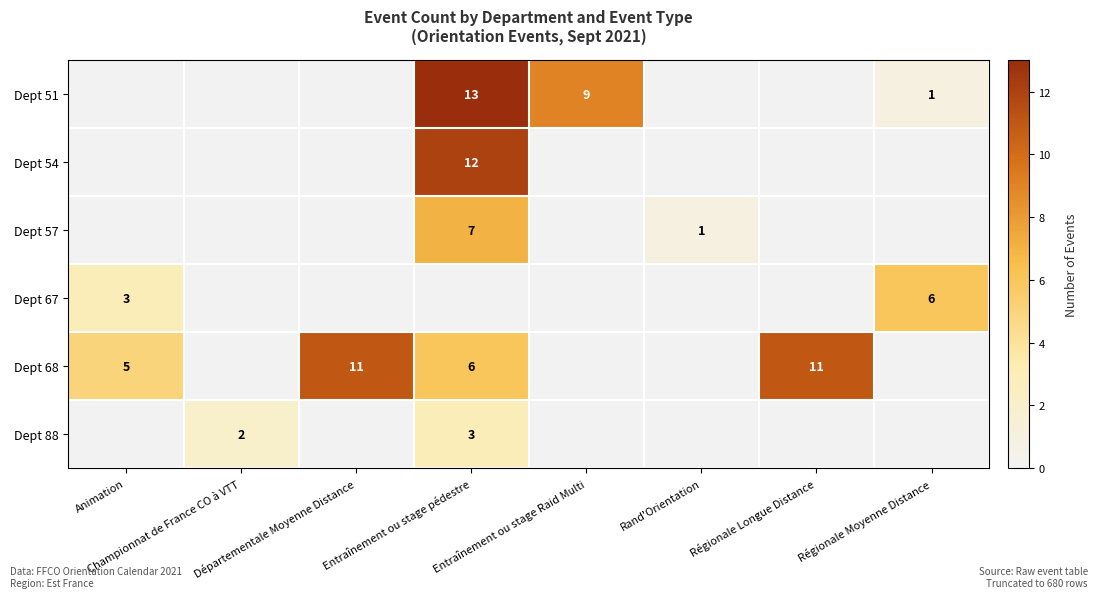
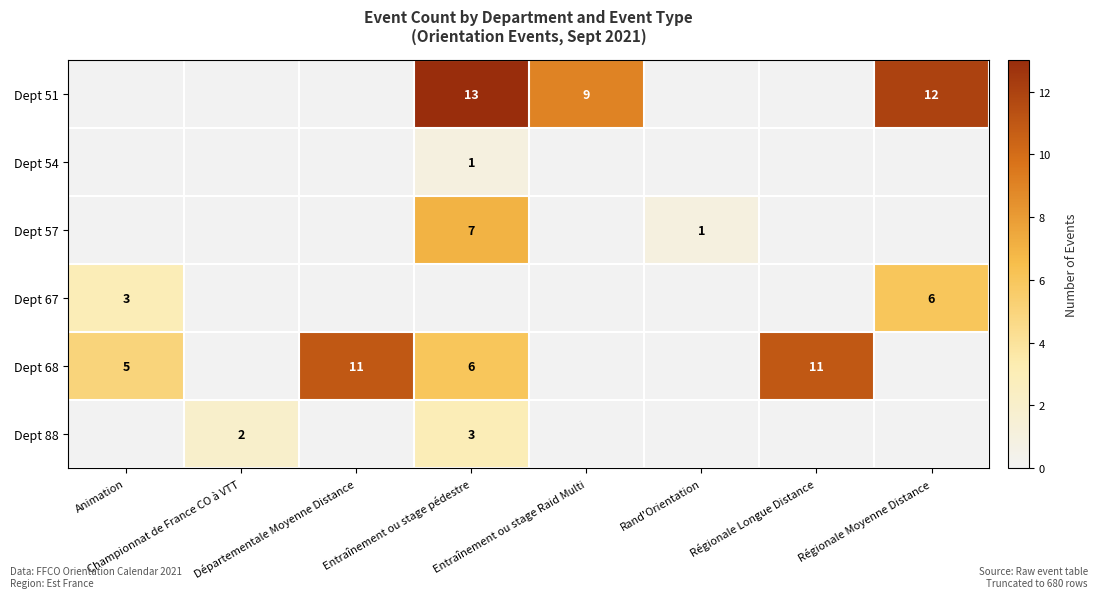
  {
    "Dept 51": {
      "Entraînement ou stage pédestre": 13,
      "Entraînement ou stage Raid Multi": 9,
-     "Régionale Moyenne Distance": 1
+     "Régionale Moyenne Distance": 12
    },
    "Dept 54": {
-     "Entraînement ou stage pédestre": 12
+     "Entraînement ou stage pédestre": 1
    },
    "Dept 57": {
      "Entraînement ou stage pédestre": 7,
      "Rand'Orientation": 1
    },
    "Dept 67": {
      "Animation": 3,
      "Régionale Moyenne Distance": 6
    },
    "Dept 68": {
      "Animation": 5,
      "Départementale Moyenne Distance": 11,
      "Entraînement ou stage pédestre": 6,
      "Régionale Longue Distance": 11
    },
    "Dept 88": {
      "Championnat de France CO à VTT": 2,
      "Entraînement ou stage pédestre": 3
    }
  }
